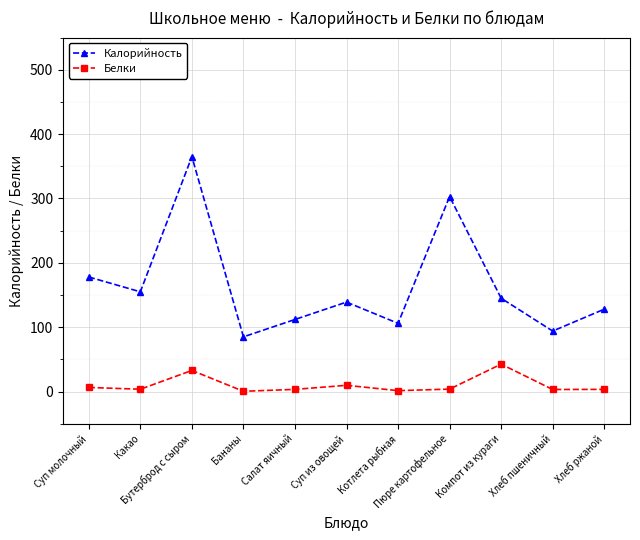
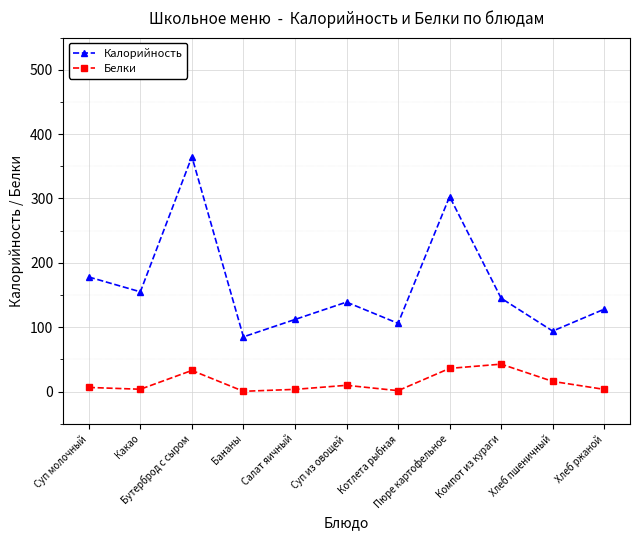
  {
    "Калорийность": {
      "Суп молочный": 180,
      "Какао": 160,
      "Бутерброд с сыром": 370,
      "Бананы": 90,
      "Салат яичный": 110,
      "Суп из овощей": 140,
      "Котлета рыбная": 110,
      "Пюре картофельное": 300,
      "Компот из кураги": 150,
      "Хлеб пшеничный": 90,
      "Хлеб ржаной": 130
    },
    "Белки": {
      "Суп молочный": 10,
      "Какао": 0,
      "Бутерброд с сыром": 30,
      "Бананы": 0,
      "Салат яичный": 0,
      "Суп из овощей": 10,
      "Котлета рыбная": 0,
-     "Пюре картофельное": 0,
+     "Пюре картофельное": 40,
      "Компот из кураги": 40,
-     "Хлеб пшеничный": 0,
+     "Хлеб пшеничный": 20,
      "Хлеб ржаной": 0
    }
  }
